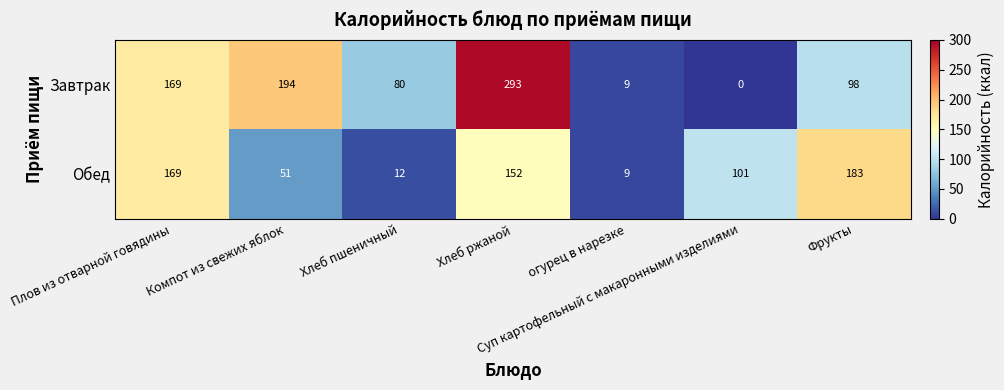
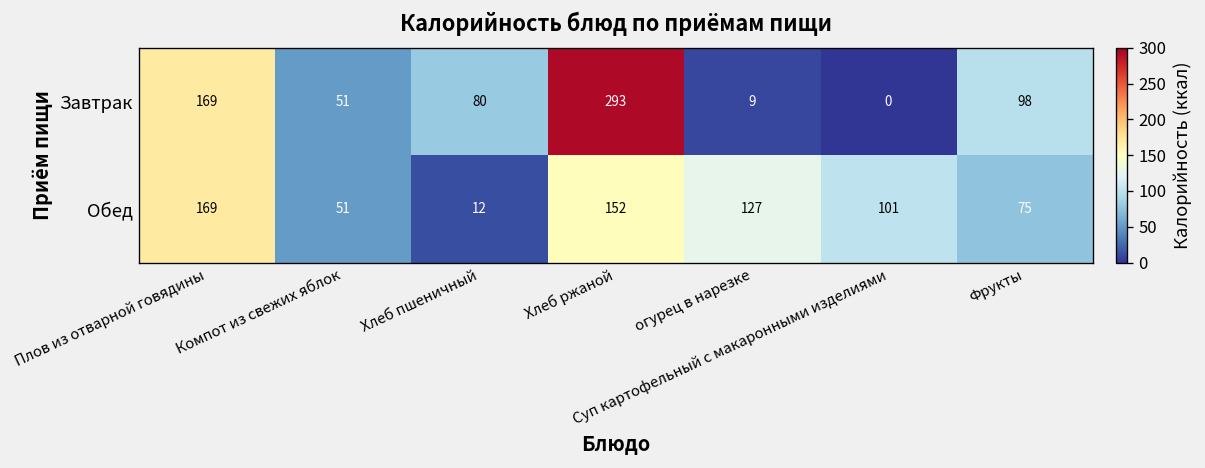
  {
    "Завтрак": {
      "Плов из отварной говядины": 169,
-     "Компот из свежих яблок": 194,
+     "Компот из свежих яблок": 51,
      "Хлеб пшеничный": 80,
      "Хлеб ржаной": 293,
      "огурец в нарезке": 9,
      "Суп картофельный с макаронными изделиями": 0,
      "Фрукты": 98
    },
    "Обед": {
      "Плов из отварной говядины": 169,
      "Компот из свежих яблок": 51,
      "Хлеб пшеничный": 12,
      "Хлеб ржаной": 152,
-     "огурец в нарезке": 9,
+     "огурец в нарезке": 127,
      "Суп картофельный с макаронными изделиями": 101,
-     "Фрукты": 183
+     "Фрукты": 75
    }
  }
